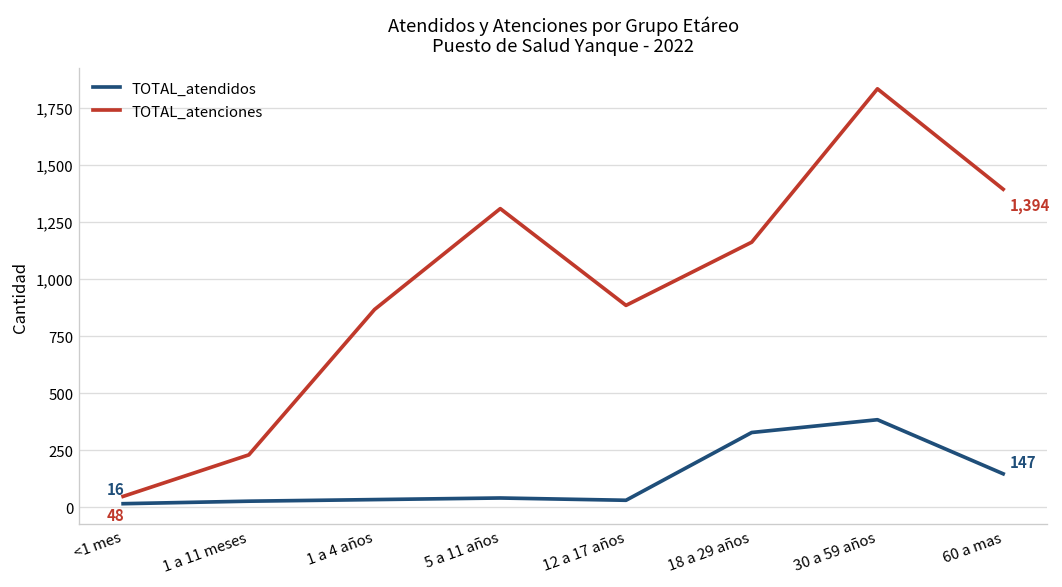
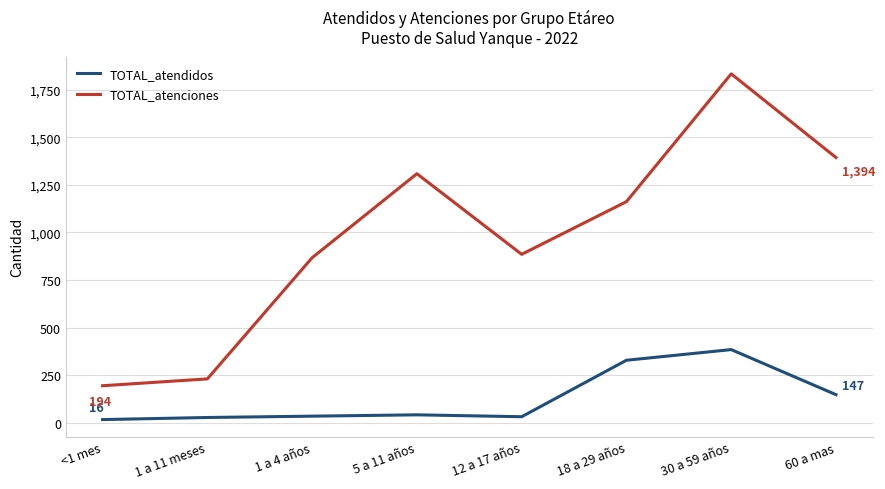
  {
    "TOTAL_atendidos": {
      "60 a mas": "147"
    },
    "TOTAL_atenciones": {
-     "<1 mes": "48",
+     "<1 mes": "194",
      "60 a mas": "1,394"
    }
  }
